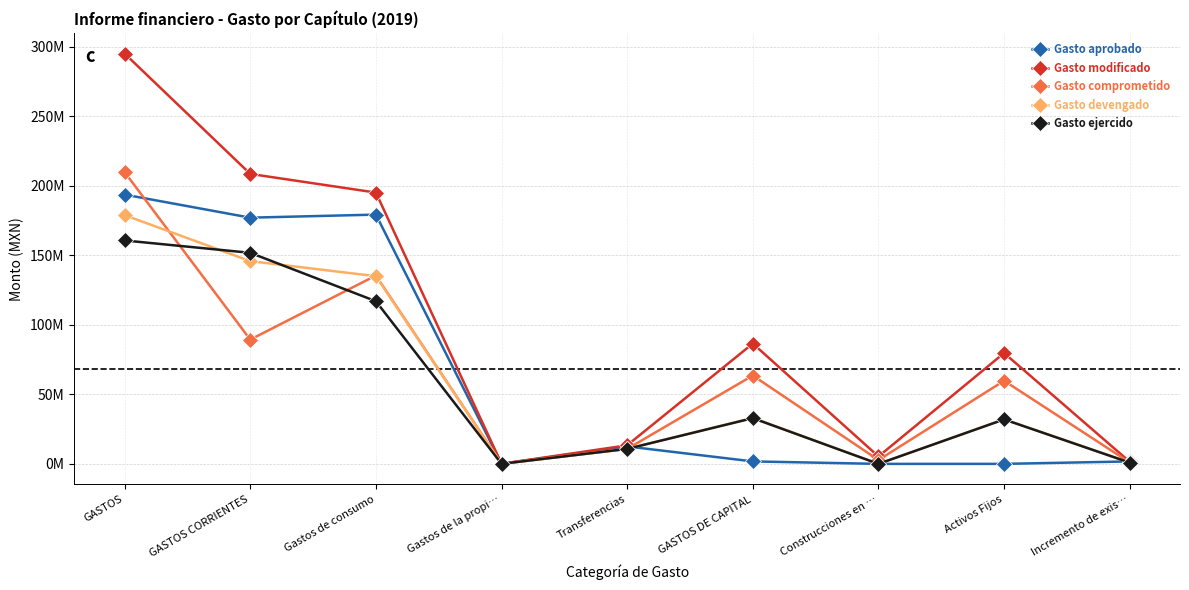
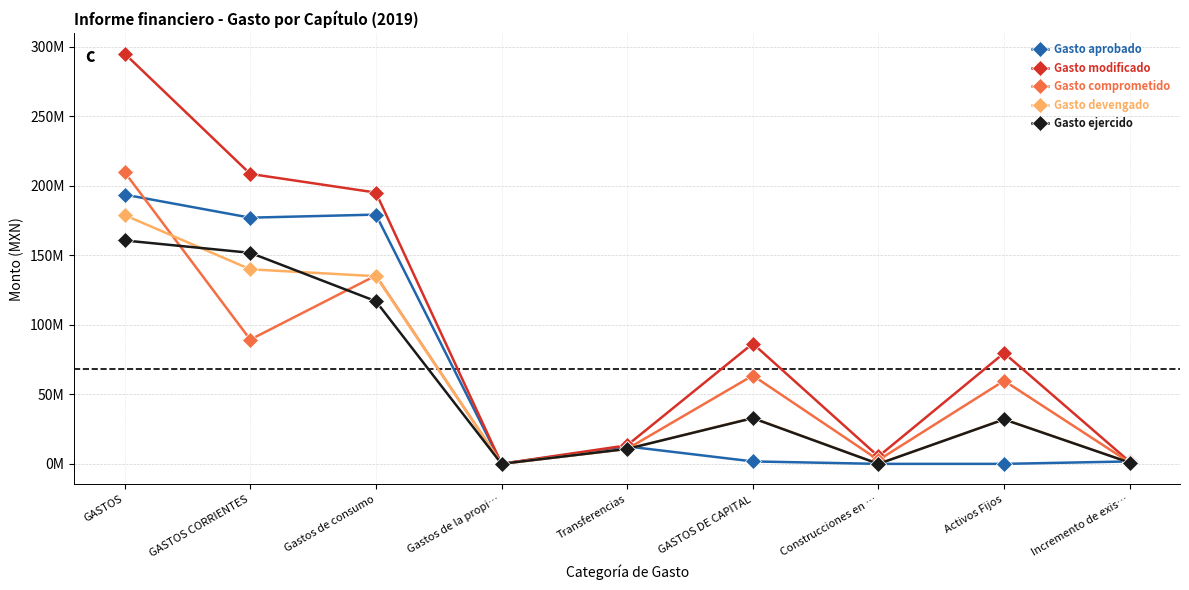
  {
    "Gasto aprobado": {
      "GASTOS": 194000000,
      "GASTOS CORRIENTES": 177000000,
      "Gastos de consumo": 179000000,
      "GASTOS DE CAPITAL": 2000000,
      "Activos Fijos": 0
    },
    "Gasto modificado": {
      "GASTOS": 295000000,
      "GASTOS CORRIENTES": 209000000,
      "Gastos de consumo": 195000000,
      "GASTOS DE CAPITAL": 87000000,
      "Construcciones en …": 5000000,
      "Activos Fijos": 80000000
    },
    "Gasto comprometido": {
      "GASTOS": 210000000,
      "GASTOS CORRIENTES": 89000000,
      "GASTOS DE CAPITAL": 64000000,
      "Construcciones en …": 3000000,
      "Activos Fijos": 60000000
    },
    "Gasto devengado": {
      "GASTOS": 179000000,
-     "GASTOS CORRIENTES": 146000000
+     "GASTOS CORRIENTES": 140000000
    },
    "Gasto ejercido": {
      "GASTOS": 161000000,
      "GASTOS CORRIENTES": 152000000,
      "Gastos de consumo": 117000000
    }
  }
